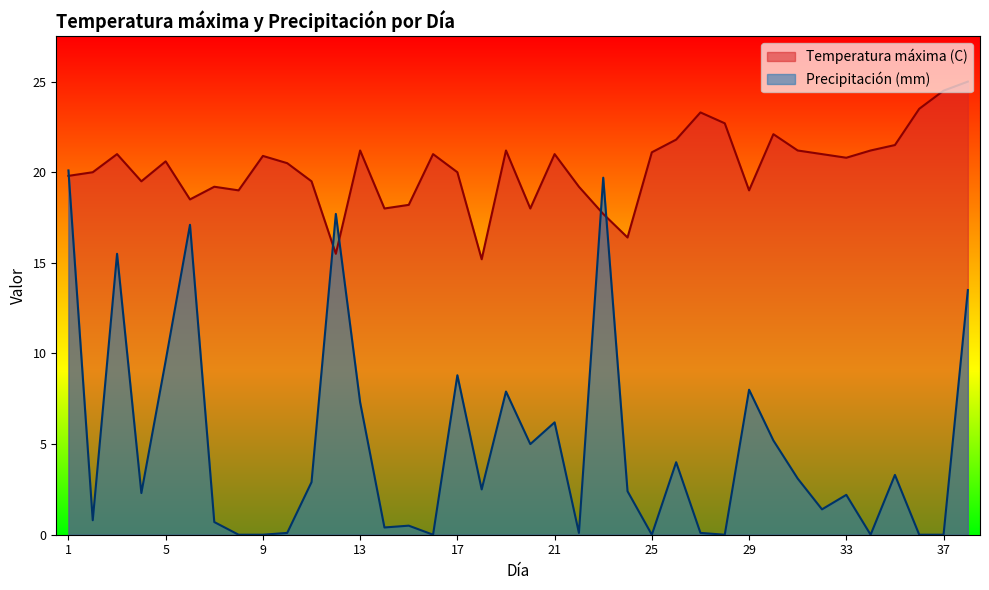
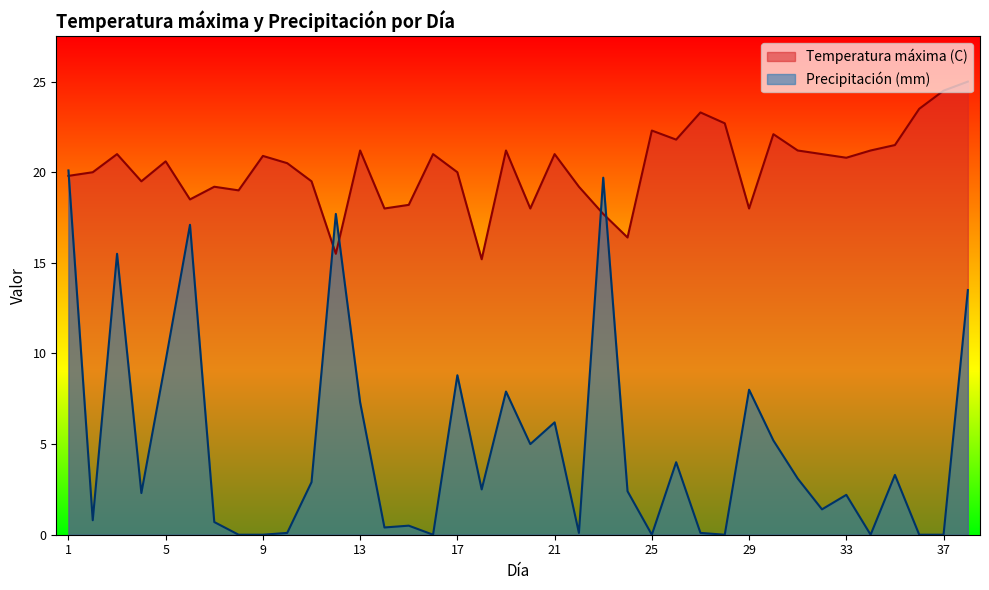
  {
    "Temperatura máxima (C)": {
      "1": 19.8,
      "5": 20.6,
      "9": 20.9,
      "13": 21.2,
      "17": 20.0,
      "21": 21.0,
-     "25": 21.1,
-     "29": 19,
+     "25": 22.3,
+     "29": 18,
      "33": 20.8
    },
    "Precipitación (mm)": {
      "1": 20.1,
      "5": 9.6,
      "9": 0.0,
      "13": 7.3,
      "17": 8.8,
      "21": 6.2,
      "25": 0.0,
      "29": 8.0,
      "33": 2.2,
      "37": 0.0
    }
  }
